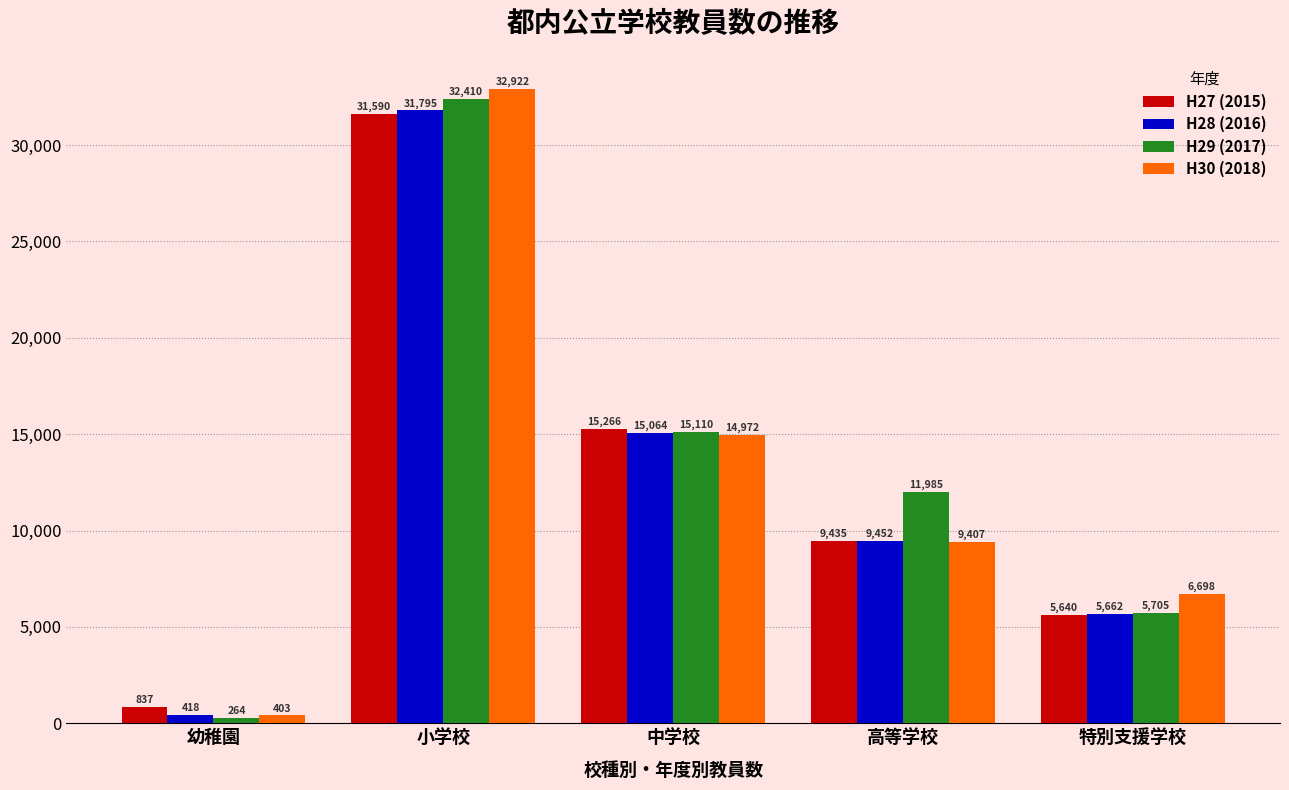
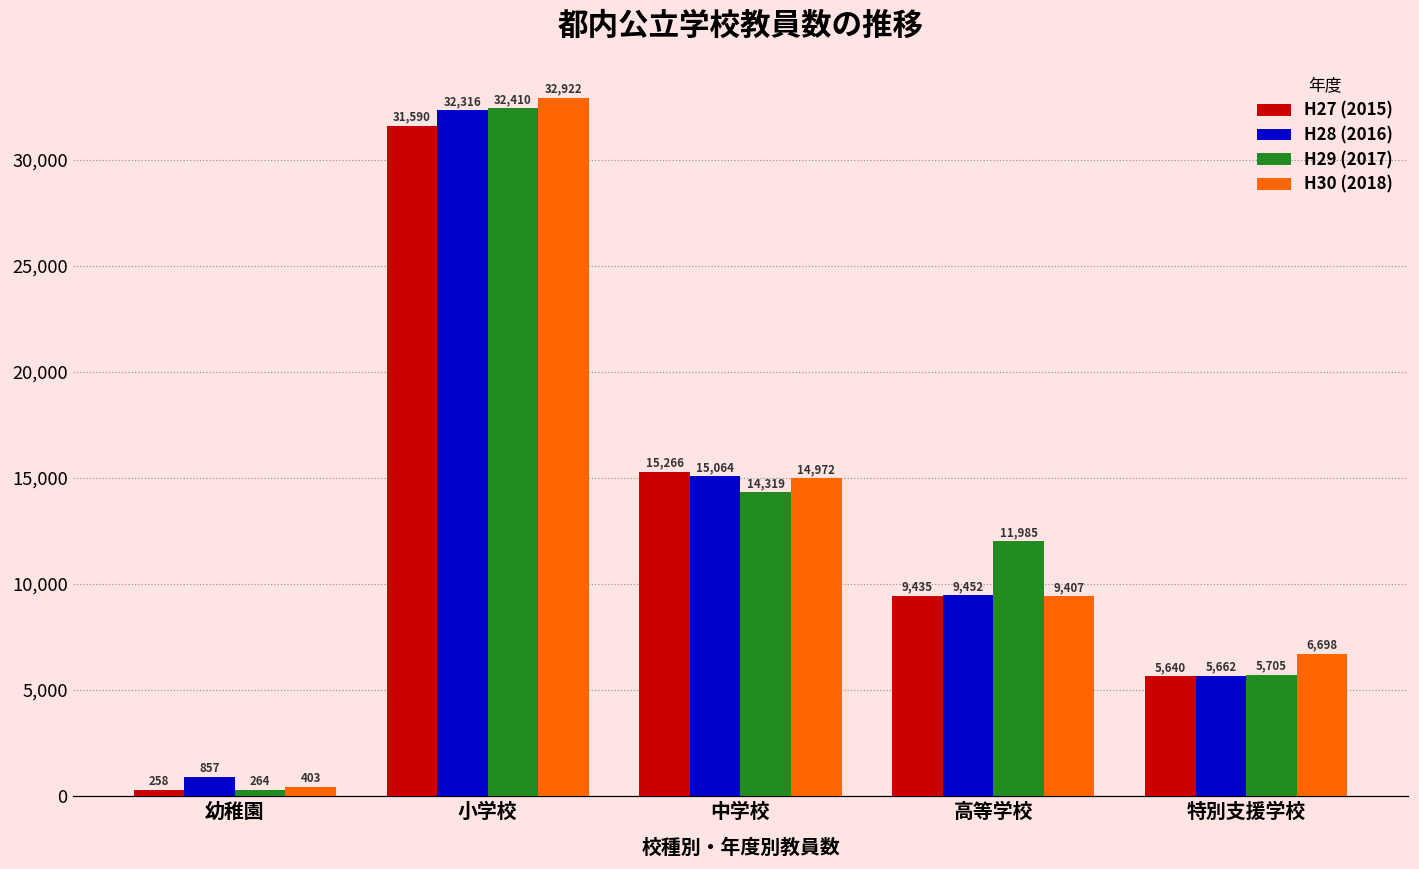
  {
    "H27 (2015)": {
-     "幼稚園": "837",
+     "幼稚園": "258",
      "小学校": "31,590",
      "中学校": "15,266",
      "高等学校": "9,435",
      "特別支援学校": "5,640"
    },
    "H28 (2016)": {
-     "幼稚園": "418",
-     "小学校": "31,795",
+     "幼稚園": "857",
+     "小学校": "32,316",
      "中学校": "15,064",
      "高等学校": "9,452",
      "特別支援学校": "5,662"
    },
    "H29 (2017)": {
      "幼稚園": "264",
      "小学校": "32,410",
-     "中学校": "15,110",
+     "中学校": "14,319",
      "高等学校": "11,985",
      "特別支援学校": "5,705"
    },
    "H30 (2018)": {
      "幼稚園": "403",
      "小学校": "32,922",
      "中学校": "14,972",
      "高等学校": "9,407",
      "特別支援学校": "6,698"
    }
  }
